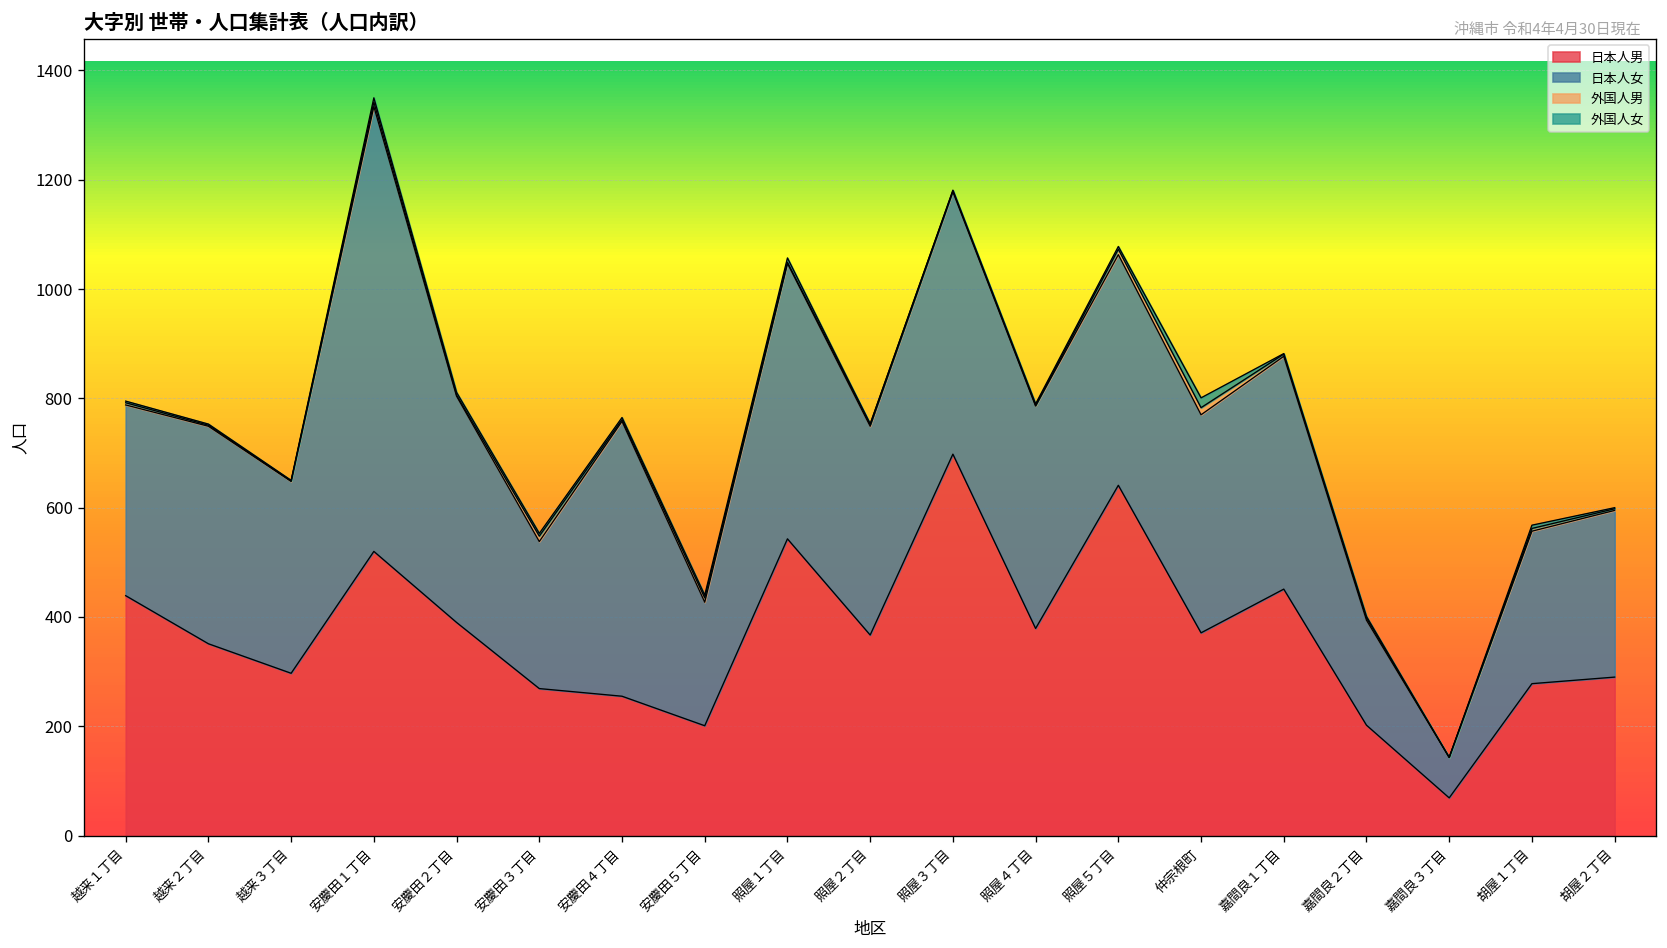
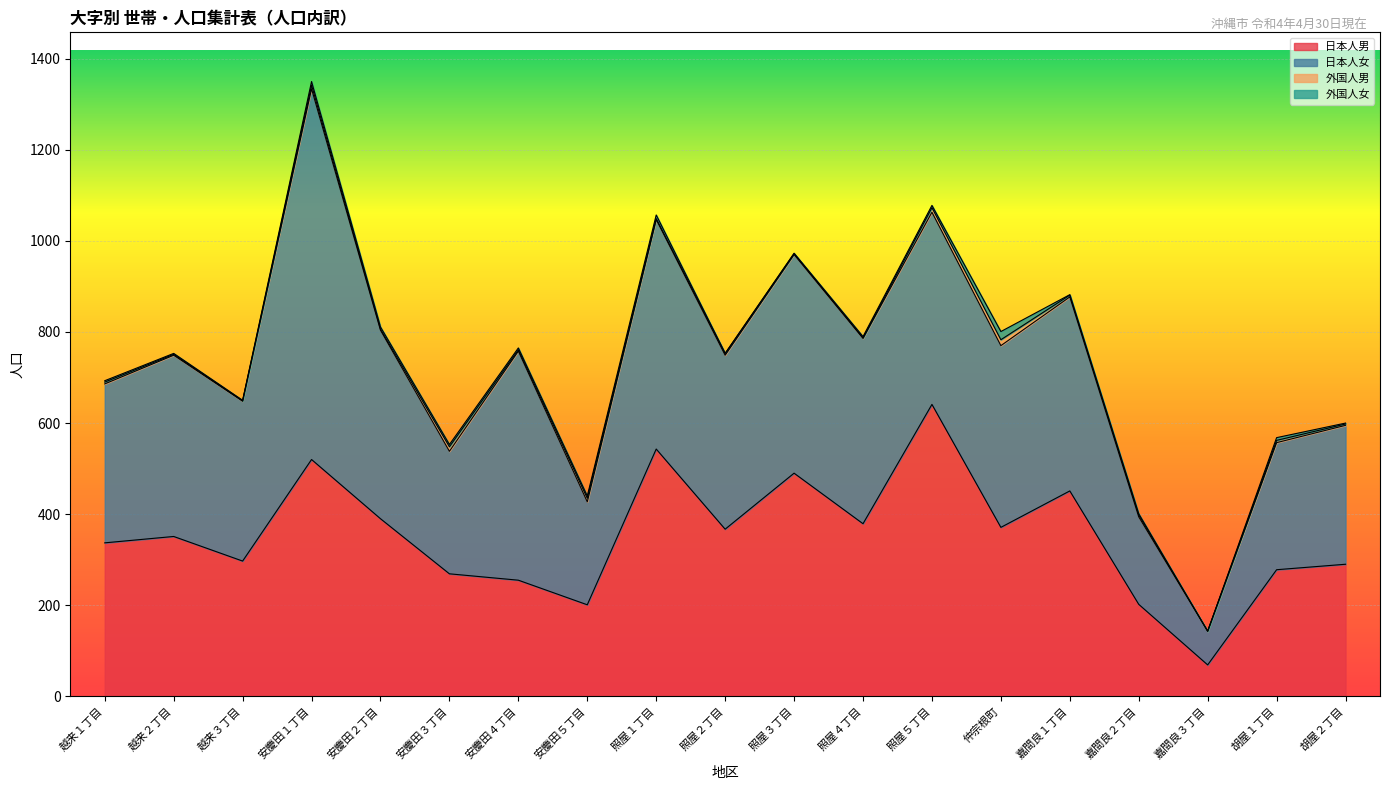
  {
    "日本人男": {
-     "越来１丁目": 440,
+     "越来１丁目": 340,
      "越来２丁目": 350,
      "越来３丁目": 300,
      "安慶田１丁目": 520,
      "安慶田２丁目": 390,
      "安慶田３丁目": 270,
      "安慶田４丁目": 260,
      "安慶田５丁目": 200,
      "照屋１丁目": 540,
      "照屋２丁目": 370,
-     "照屋３丁目": 700,
+     "照屋３丁目": 490,
      "照屋４丁目": 380,
      "照屋５丁目": 640,
      "仲宗根町": 370,
      "嘉間良１丁目": 450,
      "嘉間良２丁目": 200,
      "嘉間良３丁目": 70,
      "胡屋１丁目": 280,
      "胡屋２丁目": 290
    },
    "外国人男": {
      "安慶田１丁目": 10,
      "仲宗根町": 10
    }
  }
